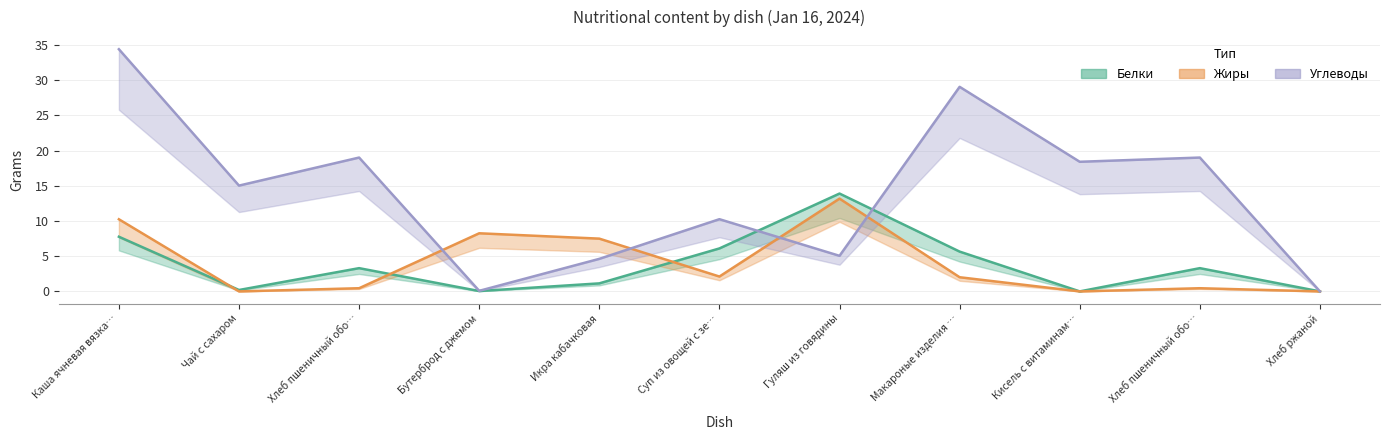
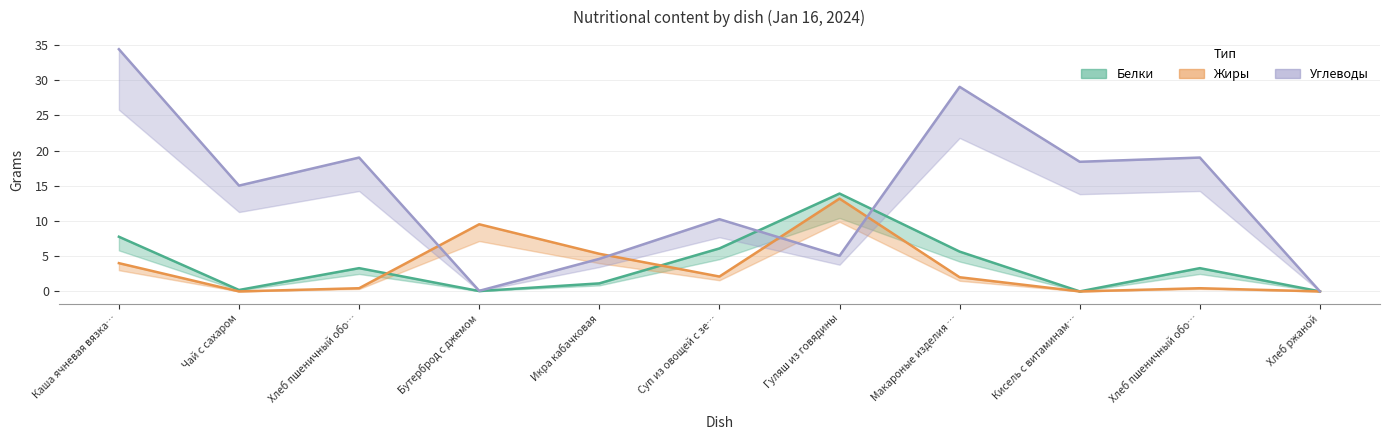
  {
    "Жиры": {
-     "Каша ячневая вязка…": 10,
-     "Бутерброд с джемом": 8,
-     "Икра кабачковая": 7,
+     "Каша ячневая вязка…": 4,
+     "Бутерброд с джемом": 10,
+     "Икра кабачковая": 5,
      "Суп из овощей с зе…": 2,
      "Гуляш из говядины": 13,
      "Макароные изделия …": 2
    }
  }
